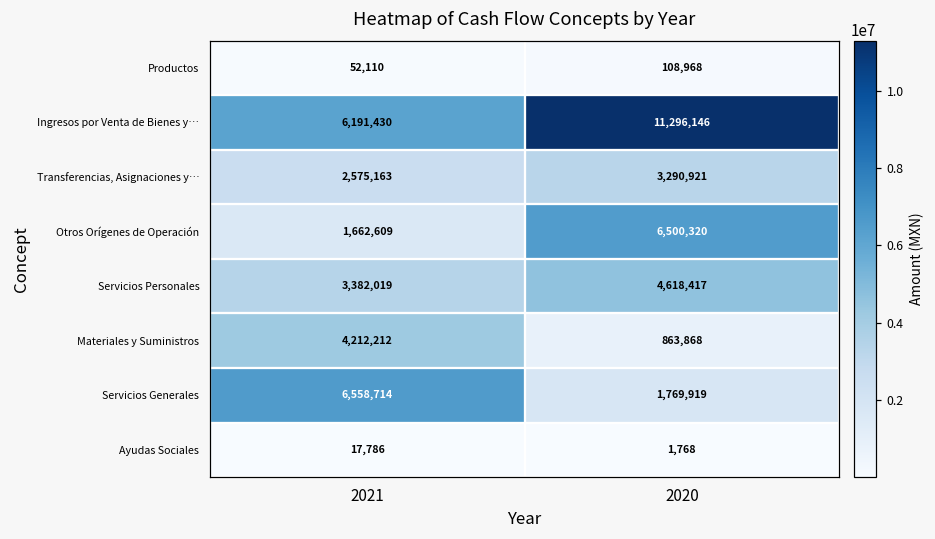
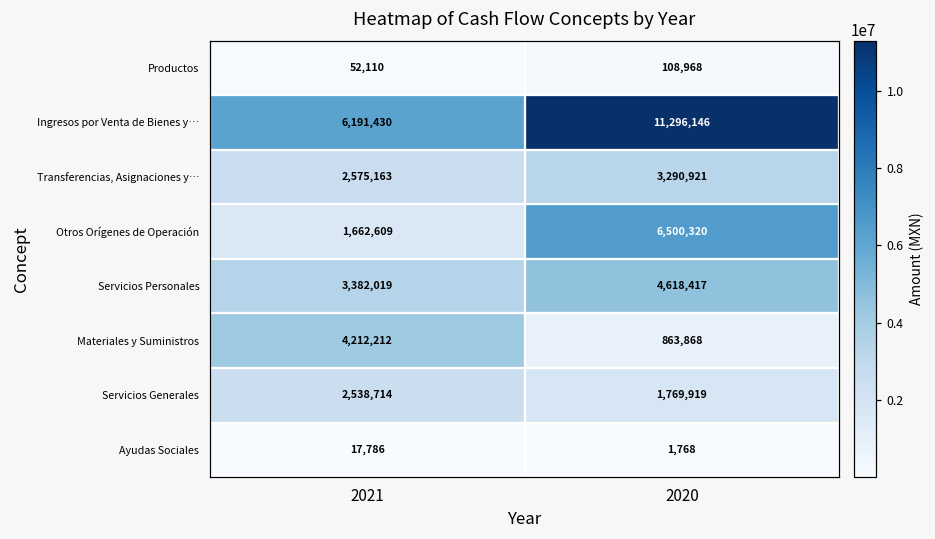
  {
    "Productos": {
      "2021": "52,110",
      "2020": "108,968"
    },
    "Ingresos por Venta de Bienes y…": {
      "2021": "6,191,430",
      "2020": "11,296,146"
    },
    "Transferencias, Asignaciones y…": {
      "2021": "2,575,163",
      "2020": "3,290,921"
    },
    "Otros Orígenes de Operación": {
      "2021": "1,662,609",
      "2020": "6,500,320"
    },
    "Servicios Personales": {
      "2021": "3,382,019",
      "2020": "4,618,417"
    },
    "Materiales y Suministros": {
      "2021": "4,212,212",
      "2020": "863,868"
    },
    "Servicios Generales": {
-     "2021": "6,558,714",
+     "2021": "2,538,714",
      "2020": "1,769,919"
    },
    "Ayudas Sociales": {
      "2021": "17,786",
      "2020": "1,768"
    }
  }
